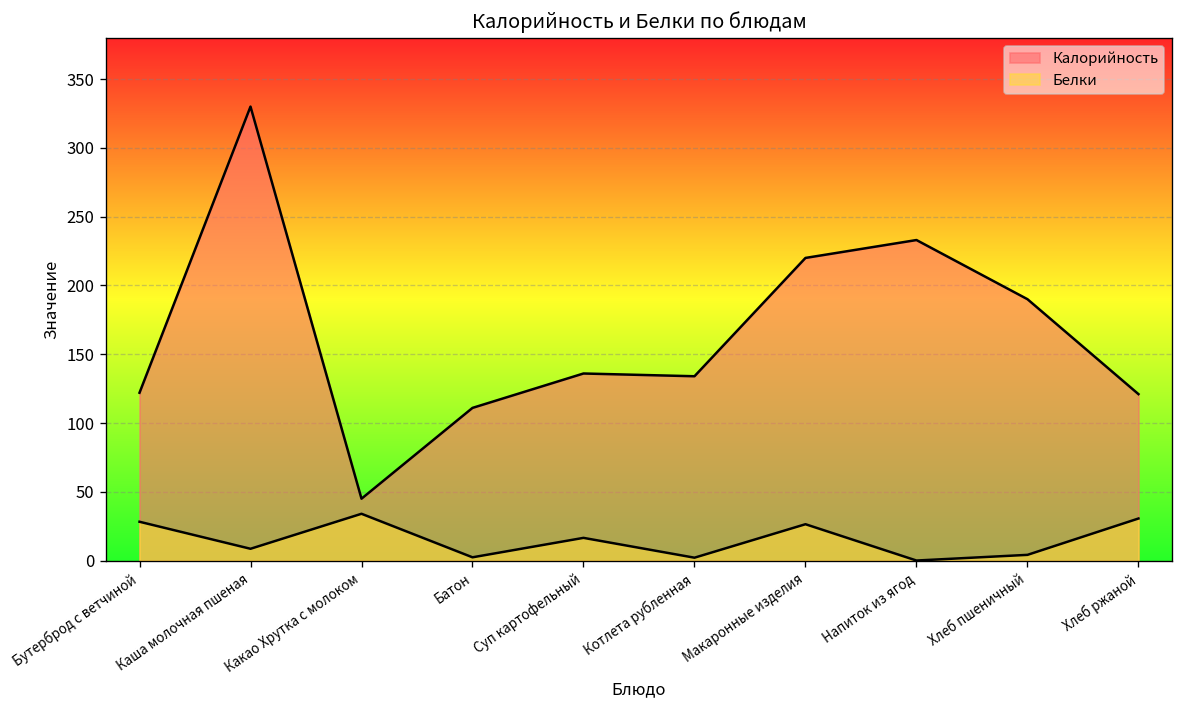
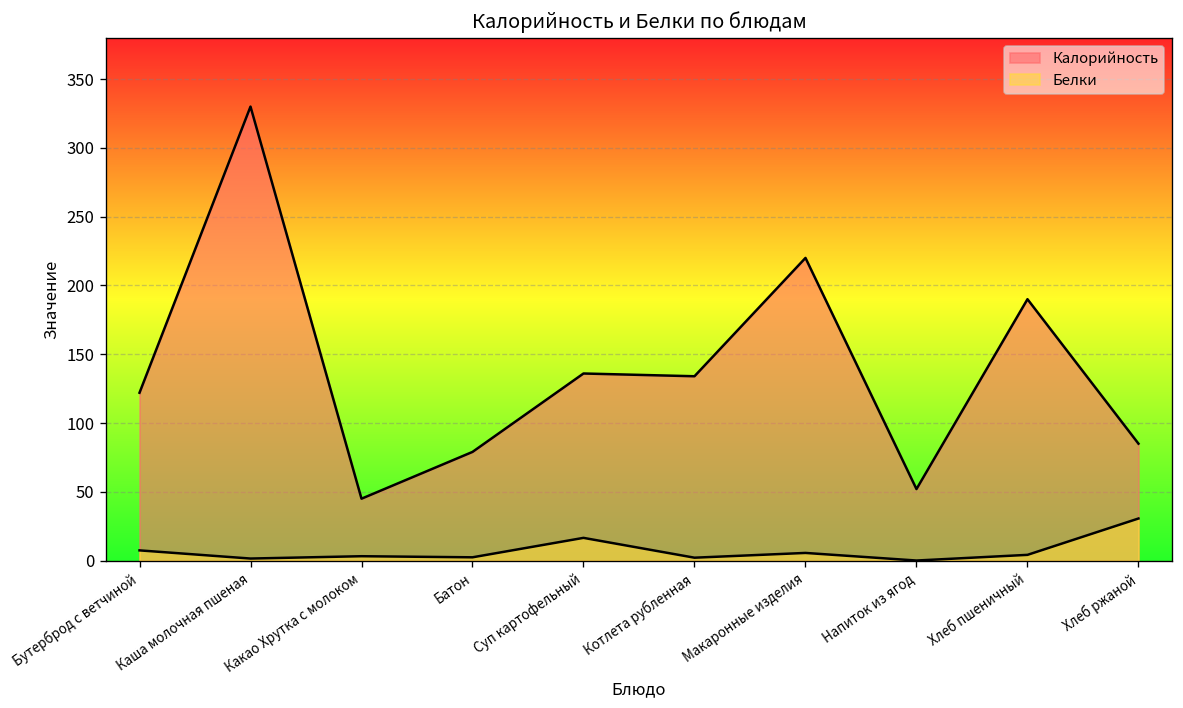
  {
    "Калорийность": {
      "Бутерброд с ветчиной": 122,
      "Каша молочная пшеная": 330,
      "Какао Хрутка с молоком": 45,
-     "Батон": 111,
+     "Батон": 79,
      "Суп картофельный": 136,
      "Котлета рубленная": 134,
      "Макаронные изделия": 220,
-     "Напиток из ягод": 233,
+     "Напиток из ягод": 52,
      "Хлеб пшеничный": 190,
-     "Хлеб ржаной": 121
+     "Хлеб ржаной": 85
    },
    "Белки": {
-     "Бутерброд с ветчиной": 28,
-     "Каша молочная пшеная": 9,
-     "Какао Хрутка с молоком": 34,
+     "Бутерброд с ветчиной": 7,
+     "Каша молочная пшеная": 2,
+     "Какао Хрутка с молоком": 3,
      "Батон": 2,
      "Суп картофельный": 17,
      "Котлета рубленная": 2,
-     "Макаронные изделия": 26,
+     "Макаронные изделия": 6,
      "Напиток из ягод": 0,
      "Хлеб пшеничный": 4,
      "Хлеб ржаной": 31
    }
  }
